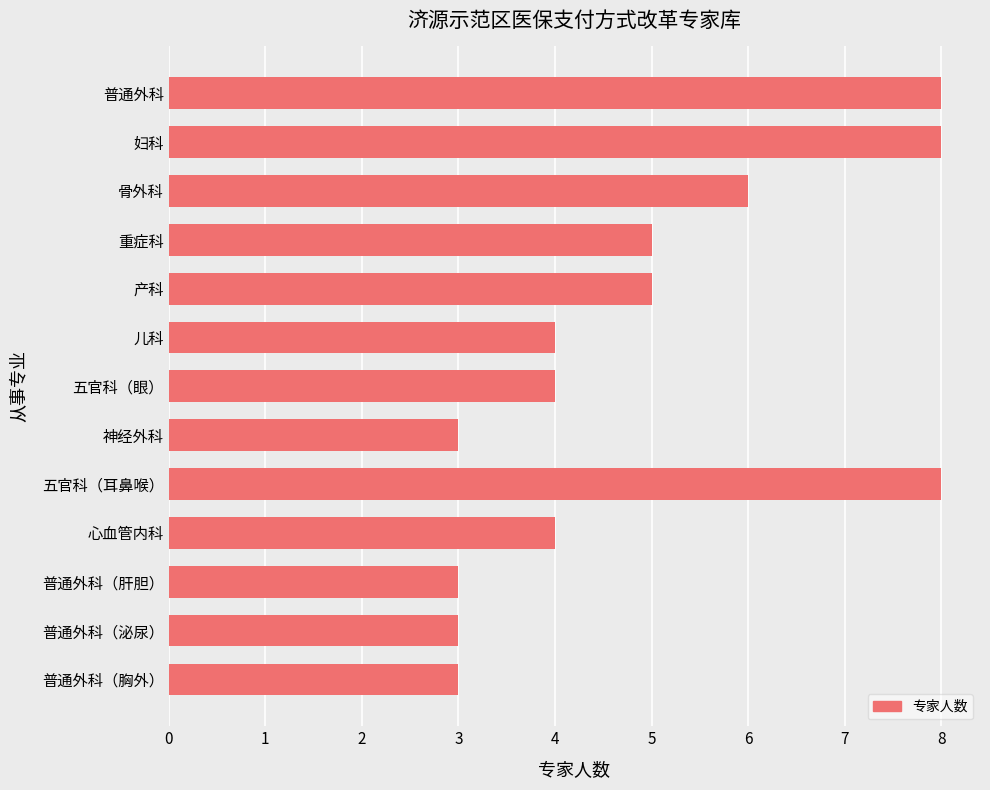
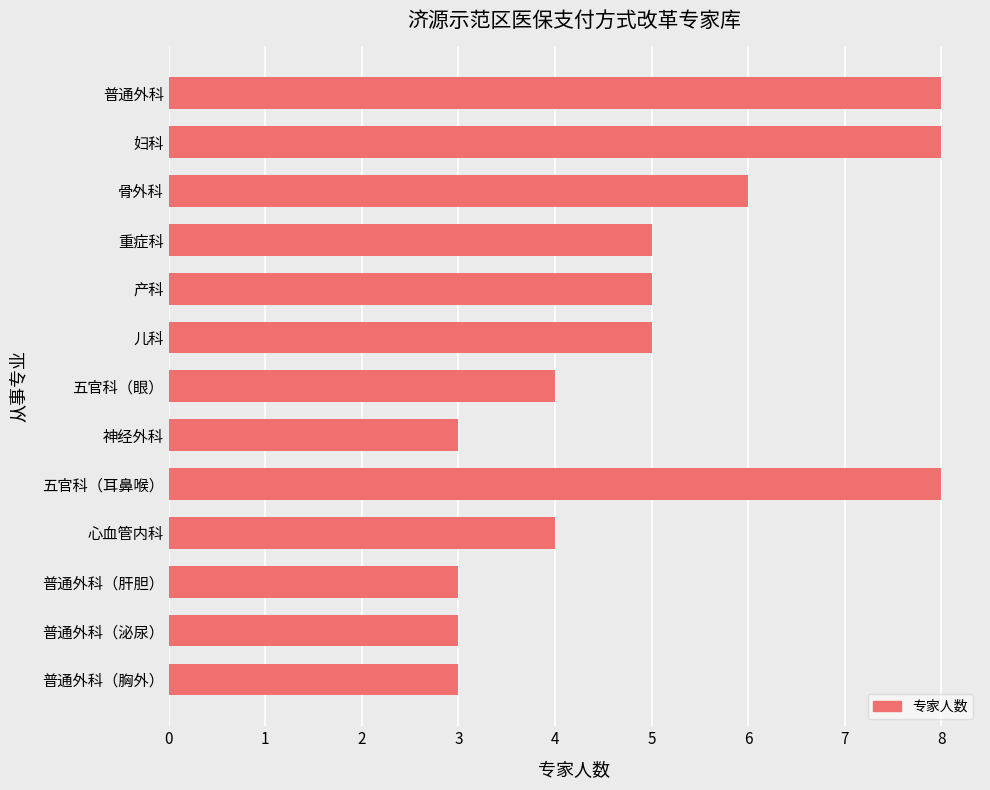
  {
    "普通外科": 8,
    "妇科": 8,
    "骨外科": 6,
    "重症科": 5,
    "产科": 5,
-   "儿科": 4,
+   "儿科": 5,
    "五官科（眼）": 4,
    "神经外科": 3,
    "五官科（耳鼻喉）": 8,
    "心血管内科": 4,
    "普通外科（肝胆）": 3,
    "普通外科（泌尿）": 3,
    "普通外科（胸外）": 3
  }
